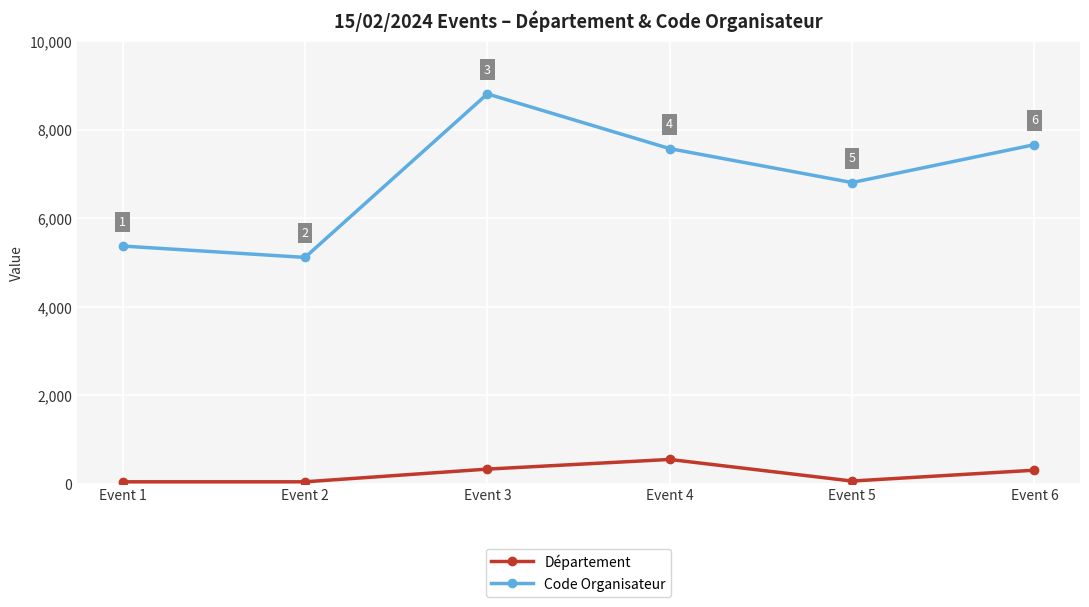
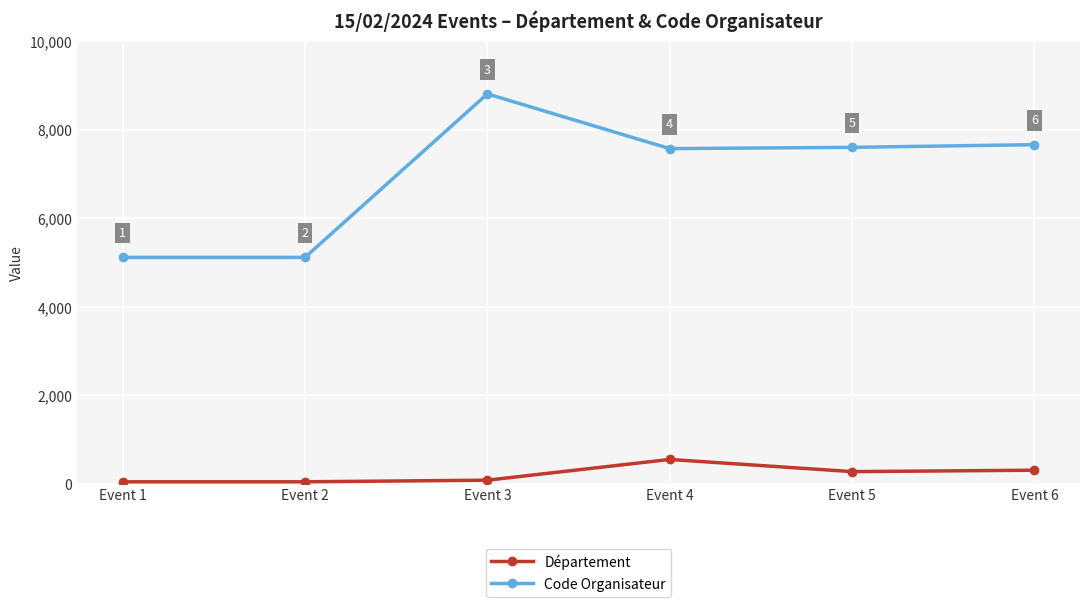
  {
    "Département": {
      "Event 1": "100",
      "Event 2": "100",
-     "Event 3": "300",
+     "Event 3": "100",
      "Event 4": "600",
-     "Event 5": "100",
+     "Event 5": "300",
      "Event 6": "300"
    },
    "Code Organisateur": {
-     "Event 1": "5,400",
-     "Event 5": "6,800"
+     "Event 1": "5,100",
+     "Event 5": "7,600"
    }
  }
